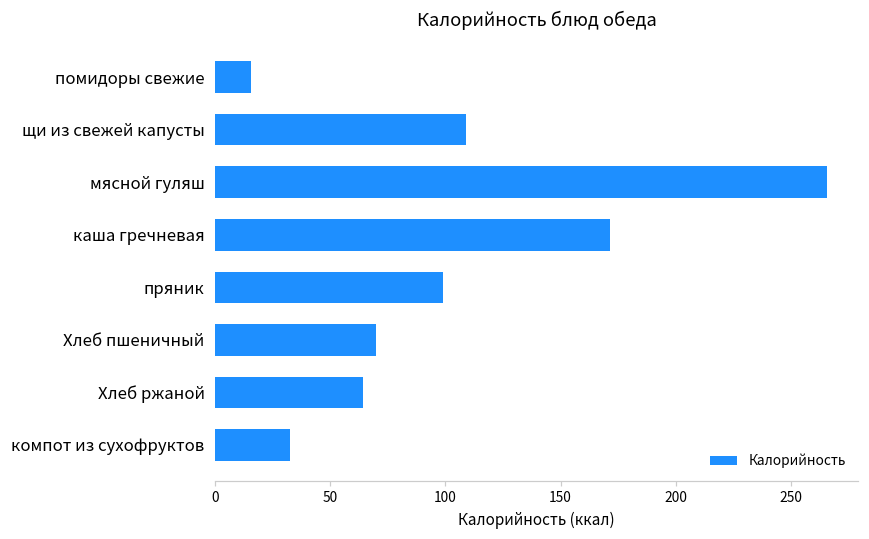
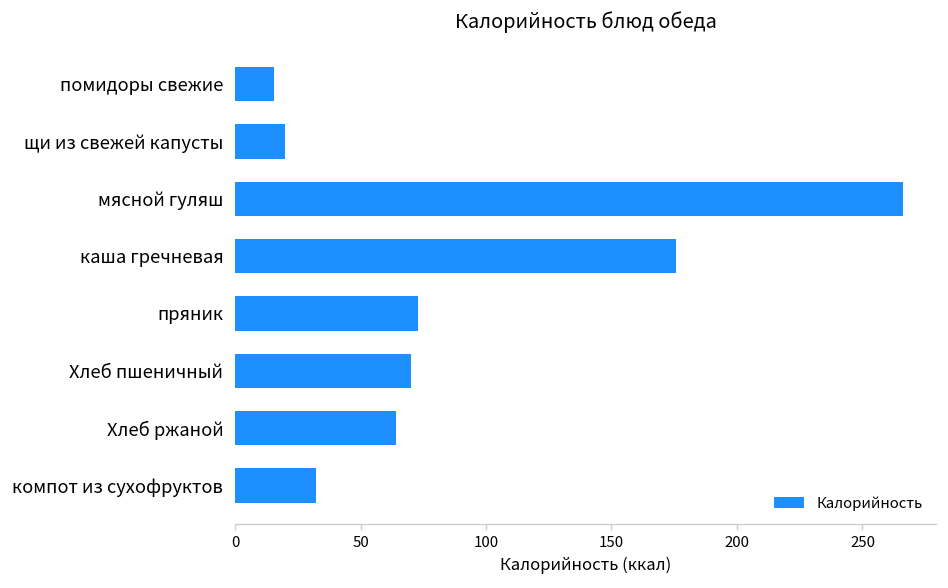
  {
    "помидоры свежие": 16,
-   "щи из свежей капусты": 109,
+   "щи из свежей капусты": 20,
    "мясной гуляш": 266,
-   "каша гречневая": 172,
-   "пряник": 99,
+   "каша гречневая": 176,
+   "пряник": 73,
    "Хлеб пшеничный": 70,
    "Хлеб ржаной": 64,
    "компот из сухофруктов": 32
  }
